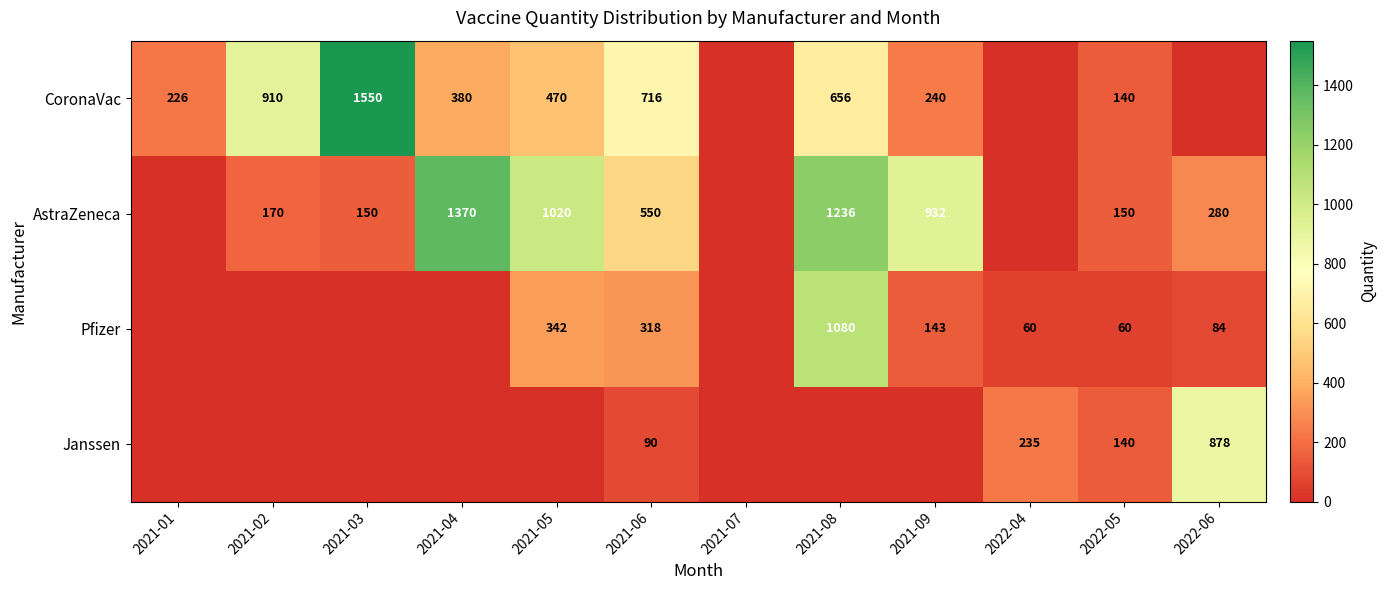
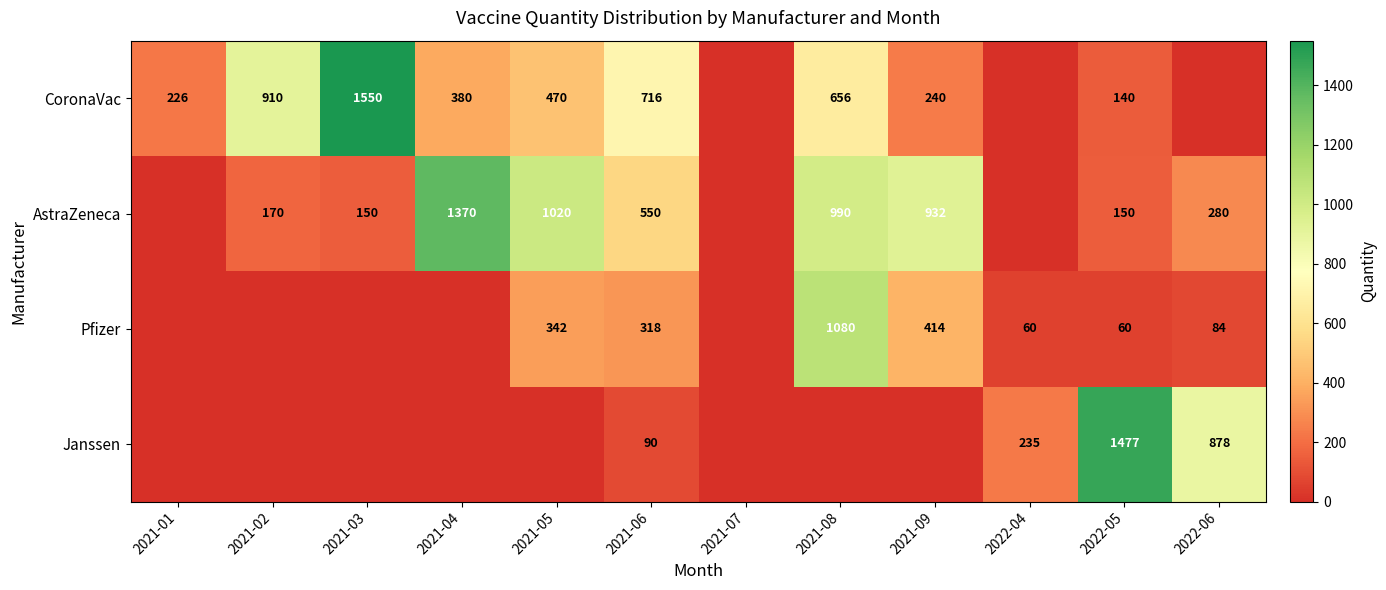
  {
    "CoronaVac": {
      "2021-01": 226,
      "2021-02": 910,
      "2021-03": 1550,
      "2021-04": 380,
      "2021-05": 470,
      "2021-06": 716,
      "2021-08": 656,
      "2021-09": 240,
      "2022-05": 140
    },
    "AstraZeneca": {
      "2021-02": 170,
      "2021-03": 150,
      "2021-04": 1370,
      "2021-05": 1020,
      "2021-06": 550,
-     "2021-08": 1236,
+     "2021-08": 990,
      "2021-09": 932,
      "2022-05": 150,
      "2022-06": 280
    },
    "Pfizer": {
      "2021-05": 342,
      "2021-06": 318,
      "2021-08": 1080,
-     "2021-09": 143,
+     "2021-09": 414,
      "2022-04": 60,
      "2022-05": 60,
      "2022-06": 84
    },
    "Janssen": {
      "2021-06": 90,
      "2022-04": 235,
-     "2022-05": 140,
+     "2022-05": 1477,
      "2022-06": 878
    }
  }
